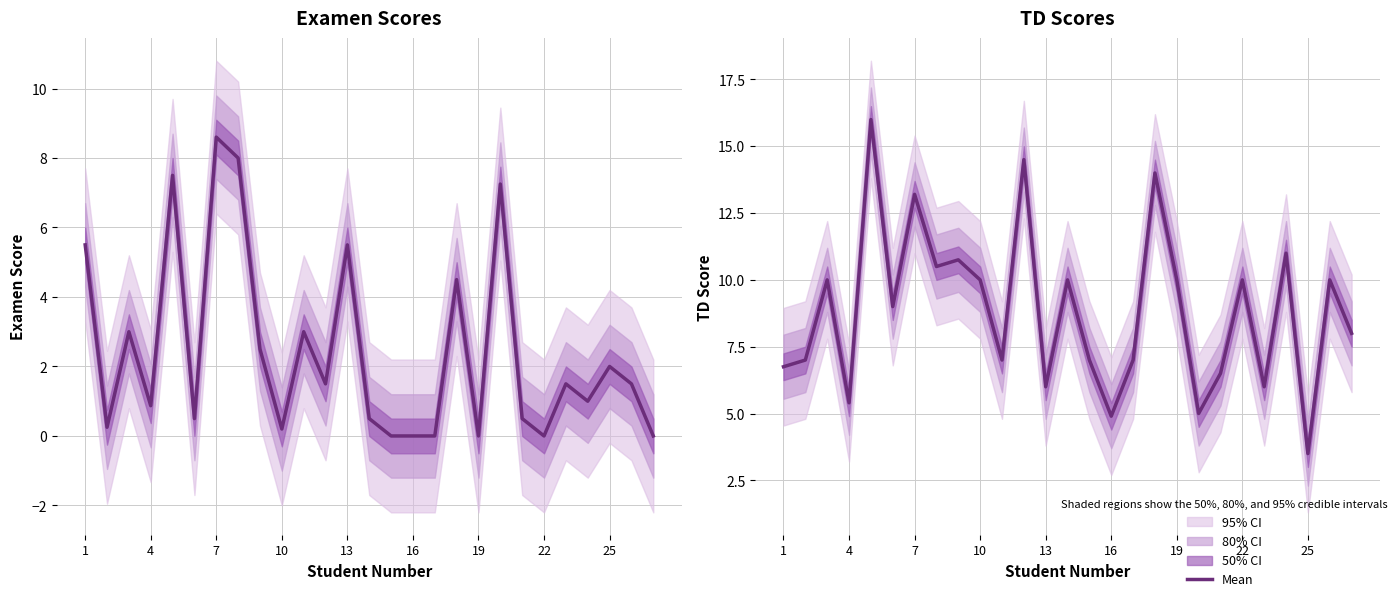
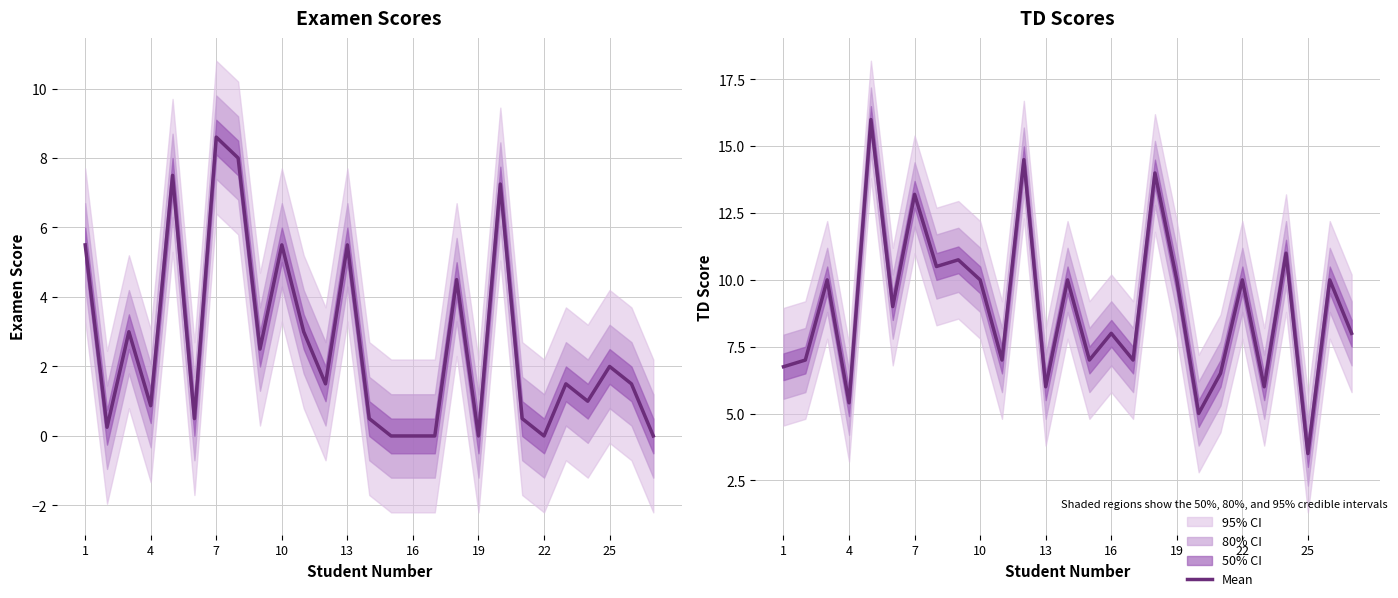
  {
    "Examen Scores": {
      "Mean": {
        "1": 5.5,
        "4": 0.9,
        "7": 8.6,
-       "10": 0.2,
+       "10": 5.5,
        "13": 5.5,
        "16": 0.0,
        "19": 0.0,
        "22": 0.0,
        "25": 2.0
      }
    },
    "TD Scores": {
      "Mean": {
        "1": 6.8,
        "4": 5.4,
        "7": 13.2,
        "10": 10.0,
        "13": 6.0,
-       "16": 4.9,
+       "16": 8.0,
        "19": 10.0,
        "22": 10.0,
        "25": 3.5
      }
    }
  }
